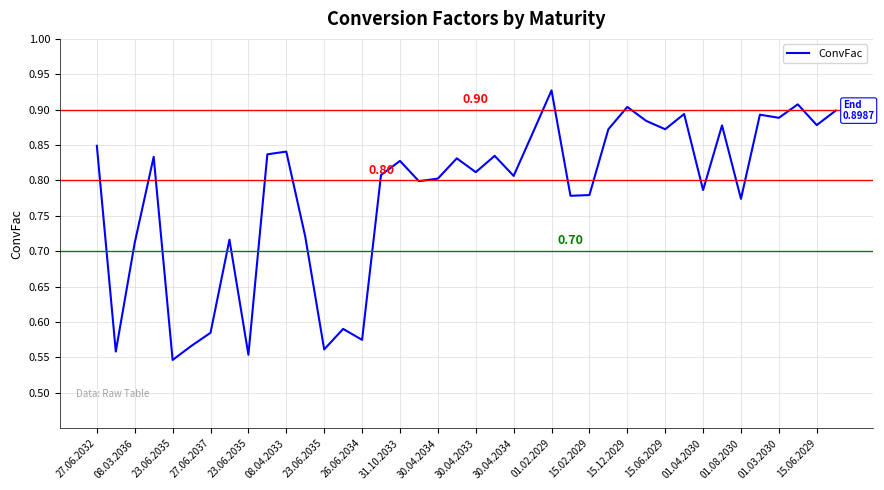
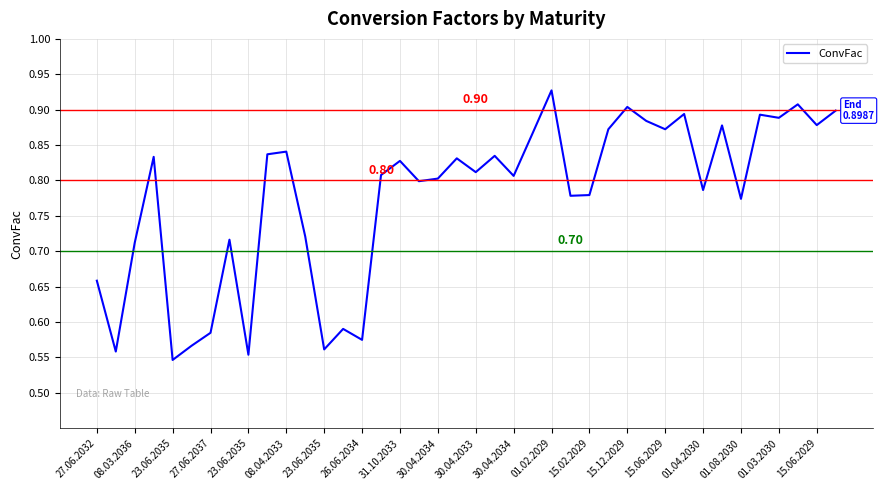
  {
-   "27.06.2032": 0.85,
+   "27.06.2032": 0.66,
    "01.02.2029": 0.93,
    "15.02.2029": 0.78,
    "01.08.2030": 0.77
  }
